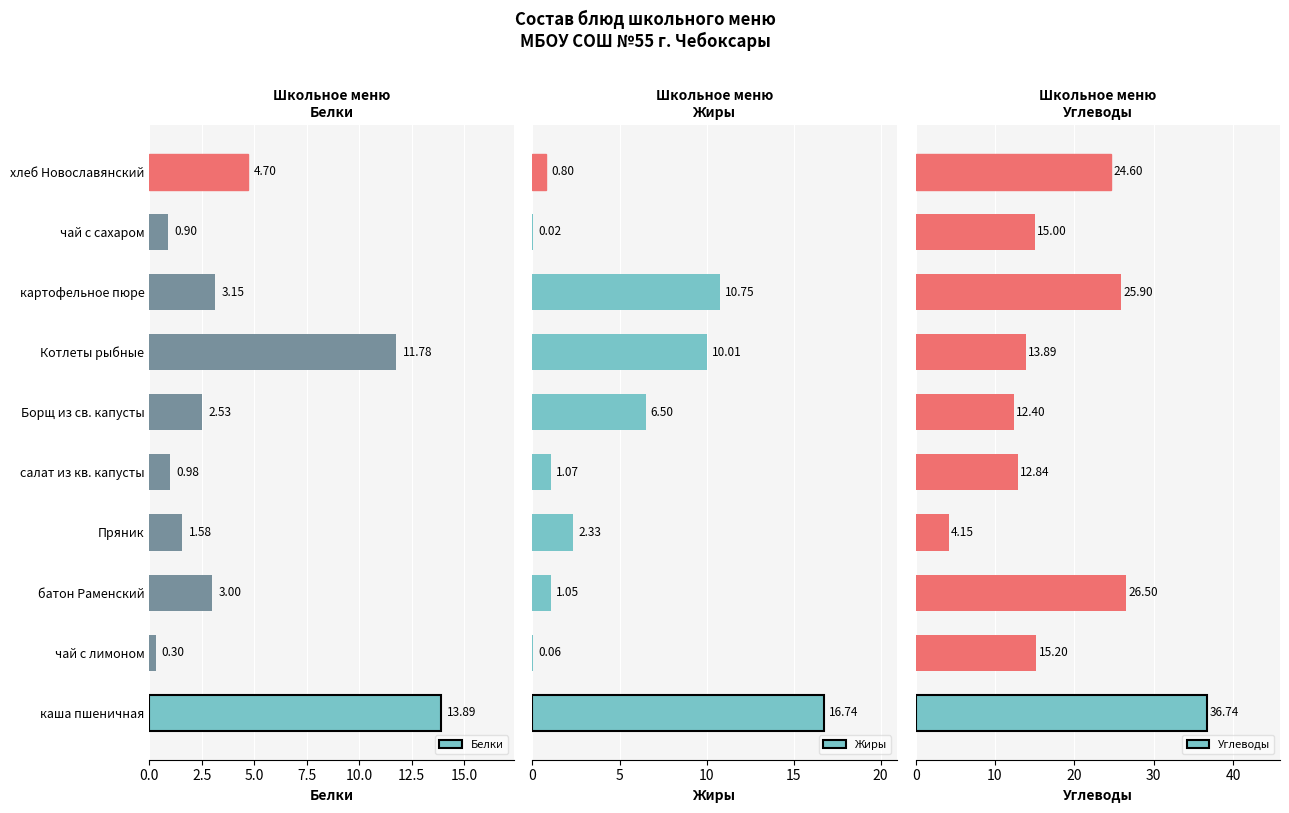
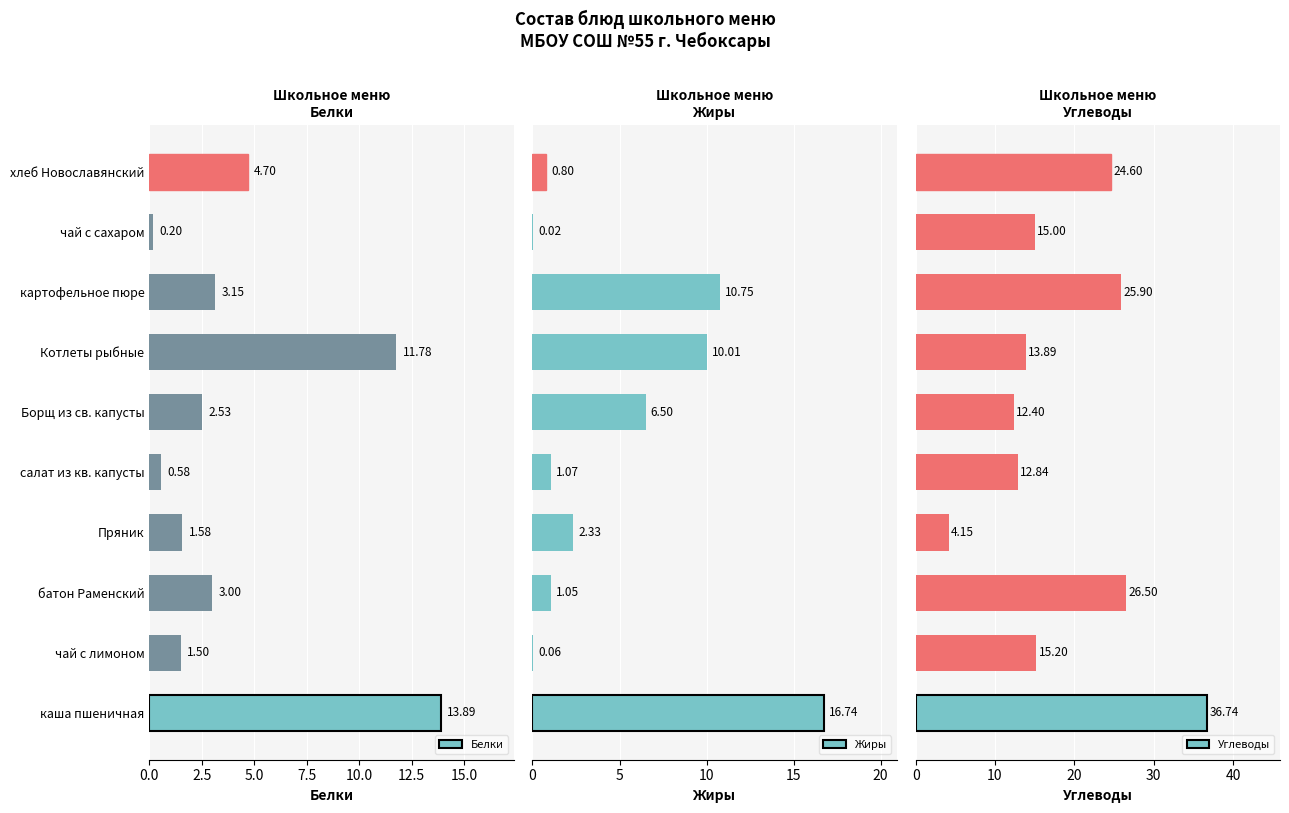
  {
    "Школьное меню Белки": {
      "хлеб Новославянский": 4.70,
-     "чай с сахаром": 0.90,
+     "чай с сахаром": 0.20,
      "картофельное пюре": 3.15,
      "Котлеты рыбные": 11.78,
      "Борщ из св. капусты": 2.53,
-     "салат из кв. капусты": 0.98,
+     "салат из кв. капусты": 0.58,
      "Пряник": 1.58,
      "батон Раменский": 3.00,
-     "чай с лимоном": 0.30,
+     "чай с лимоном": 1.50,
      "каша пшеничная": 13.89
    }
  }
